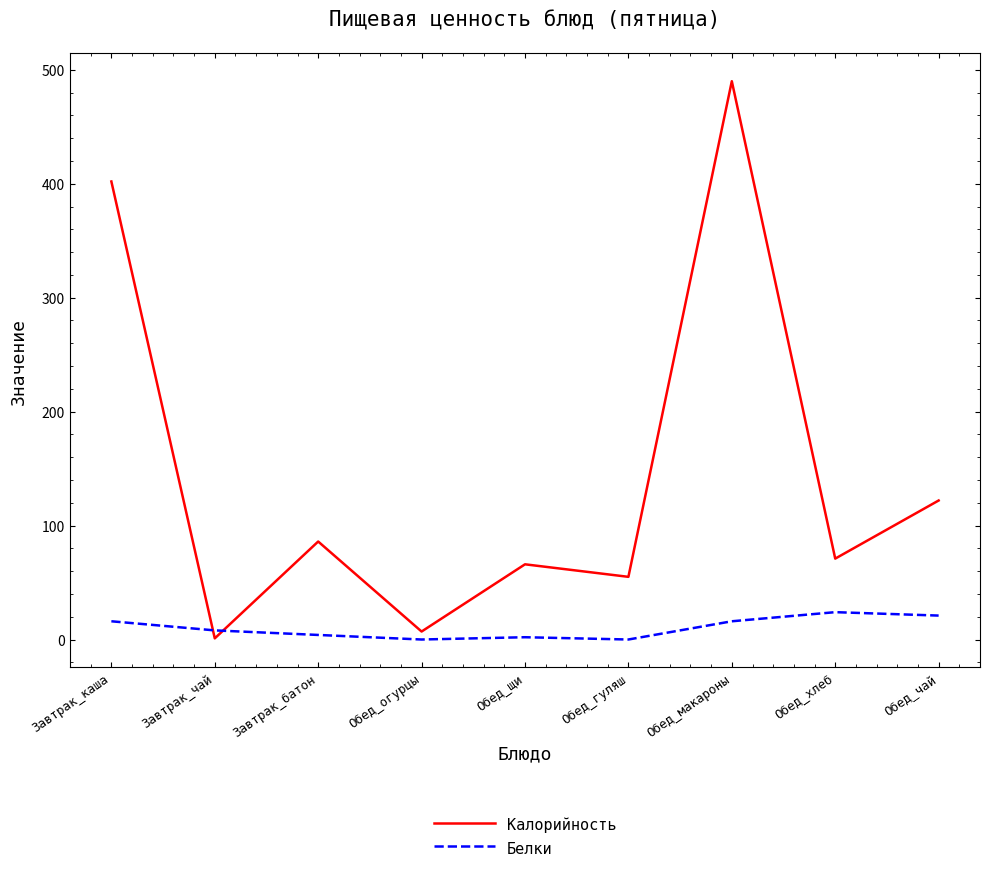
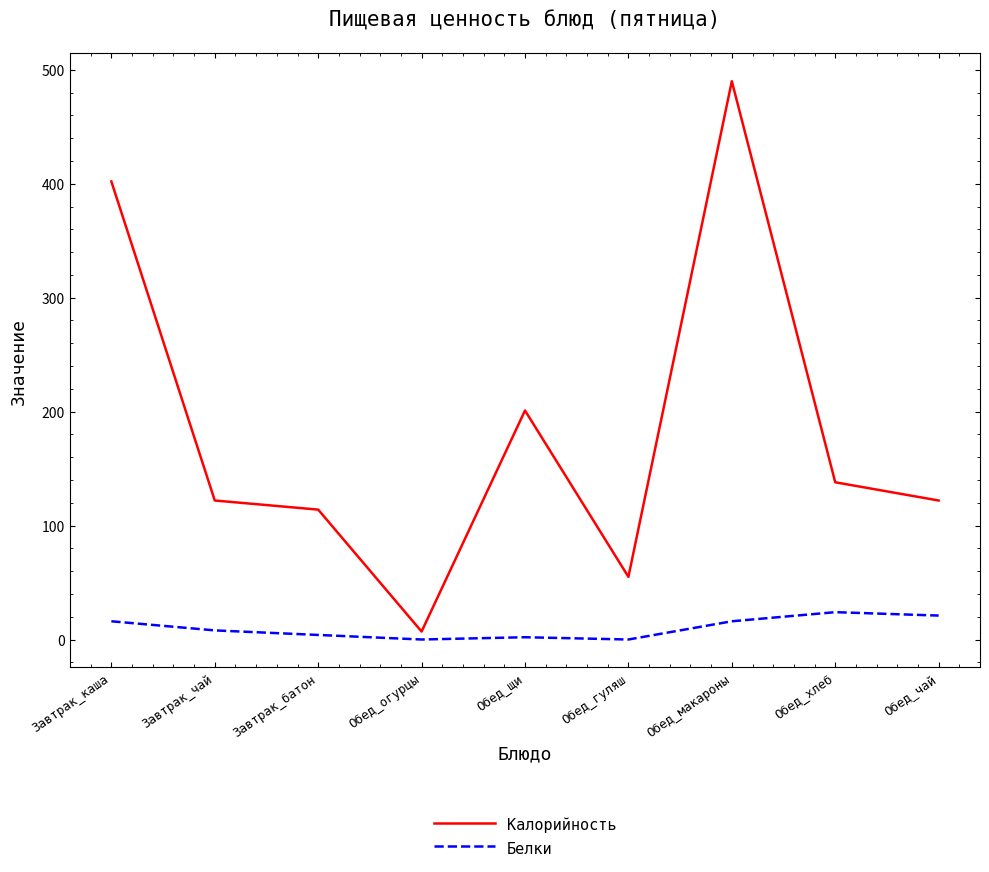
  {
    "Калорийность": {
      "Завтрак_каша": 402,
-     "Завтрак_чай": 1,
-     "Завтрак_батон": 86,
+     "Завтрак_чай": 122,
+     "Завтрак_батон": 114,
      "Обед_огурцы": 7,
-     "Обед_щи": 66,
+     "Обед_щи": 201,
      "Обед_гуляш": 55,
      "Обед_макароны": 490,
-     "Обед_хлеб": 71,
+     "Обед_хлеб": 138,
      "Обед_чай": 122
    },
    "Белки": {
      "Завтрак_каша": 16,
      "Завтрак_чай": 8,
      "Завтрак_батон": 4,
      "Обед_огурцы": 0,
      "Обед_щи": 2,
      "Обед_гуляш": 0,
      "Обед_макароны": 16,
      "Обед_хлеб": 24,
      "Обед_чай": 21
    }
  }
